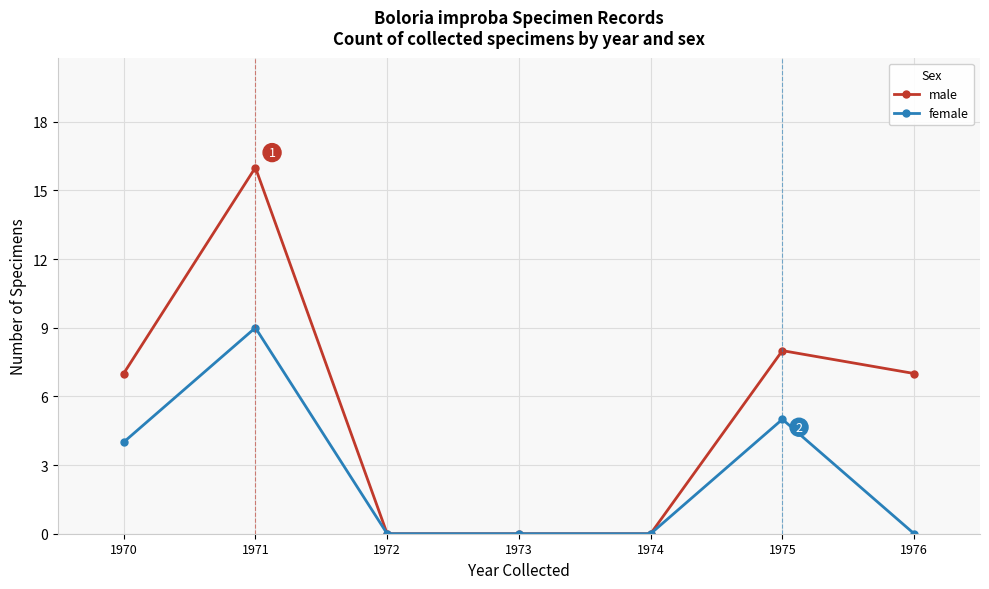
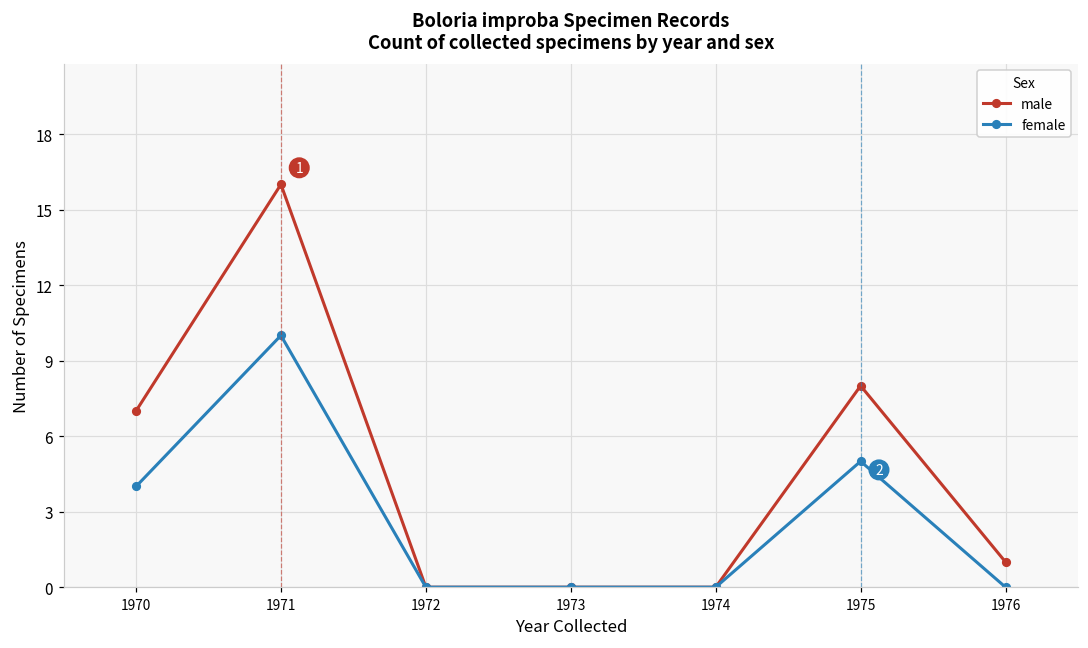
  {
    "male": {
      "1970": 7,
      "1975": 8,
-     "1976": 7
+     "1976": 1
    },
    "female": {
      "1970": 4,
-     "1971": 9,
+     "1971": 10,
      "1976": 0
    }
  }
